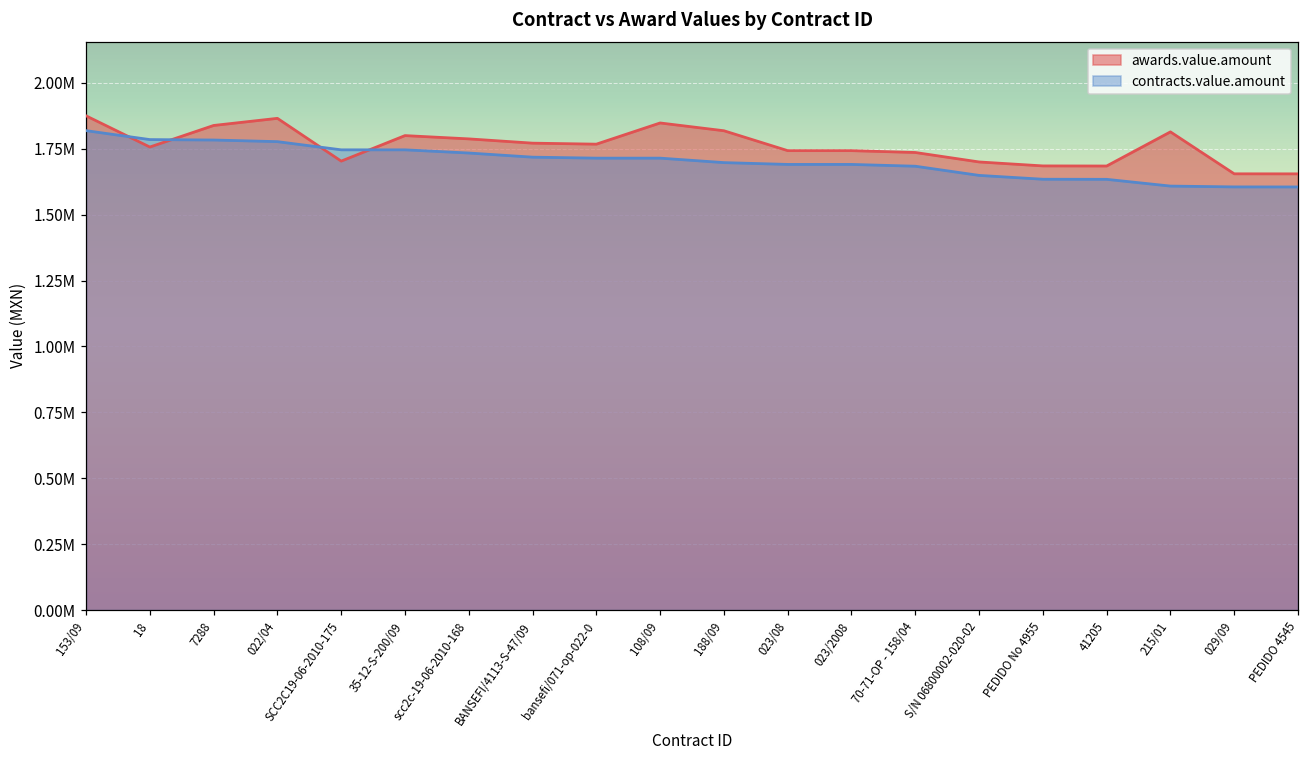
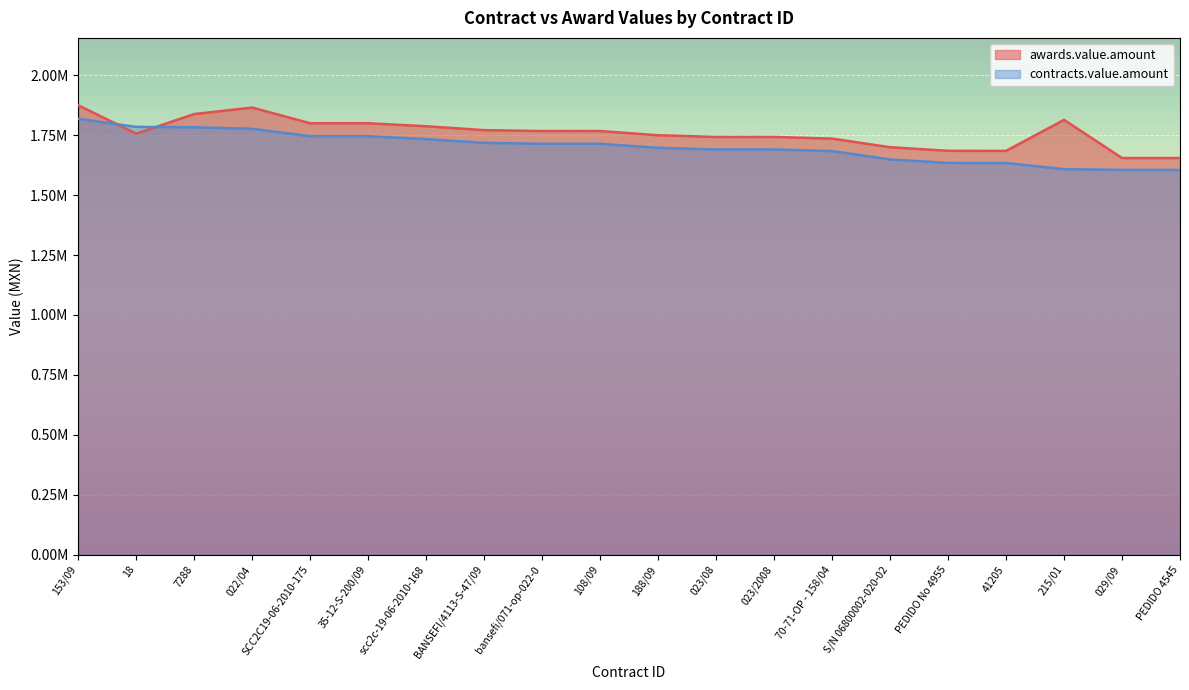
  {
    "awards.value.amount": {
      "153/09": 1880000,
      "18": 1760000,
      "7288": 1840000,
      "022/04": 1870000,
-     "SCC2C19-06-2010-175": 1700000,
+     "SCC2C19-06-2010-175": 1800000,
      "35-12-S-200/09": 1800000,
      "scc2c-19-06-2010-168": 1790000,
      "BANSEFI/4113-S-47/09": 1770000,
      "bansefi/071-op-022-0": 1770000,
-     "108/09": 1850000,
-     "188/09": 1820000,
+     "108/09": 1770000,
+     "188/09": 1750000,
      "023/08": 1740000,
      "023/2008": 1740000,
      "70-71-OP - 158/04": 1740000,
      "S/N 06800002-020-02": 1700000,
      "PEDIDO No 4955": 1690000,
      "41205": 1680000,
      "215/01": 1810000,
      "029/09": 1660000,
      "PEDIDO 4545": 1650000
    },
    "contracts.value.amount": {
      "153/09": 1820000,
      "18": 1780000,
      "7288": 1780000,
      "022/04": 1780000,
      "SCC2C19-06-2010-175": 1750000,
      "35-12-S-200/09": 1750000,
      "scc2c-19-06-2010-168": 1730000,
      "BANSEFI/4113-S-47/09": 1720000,
      "bansefi/071-op-022-0": 1710000,
      "108/09": 1710000,
      "188/09": 1700000,
      "023/08": 1690000,
      "023/2008": 1690000,
      "70-71-OP - 158/04": 1680000,
      "S/N 06800002-020-02": 1650000,
      "PEDIDO No 4955": 1630000,
      "41205": 1630000,
      "215/01": 1610000,
      "029/09": 1610000,
      "PEDIDO 4545": 1610000
    }
  }
